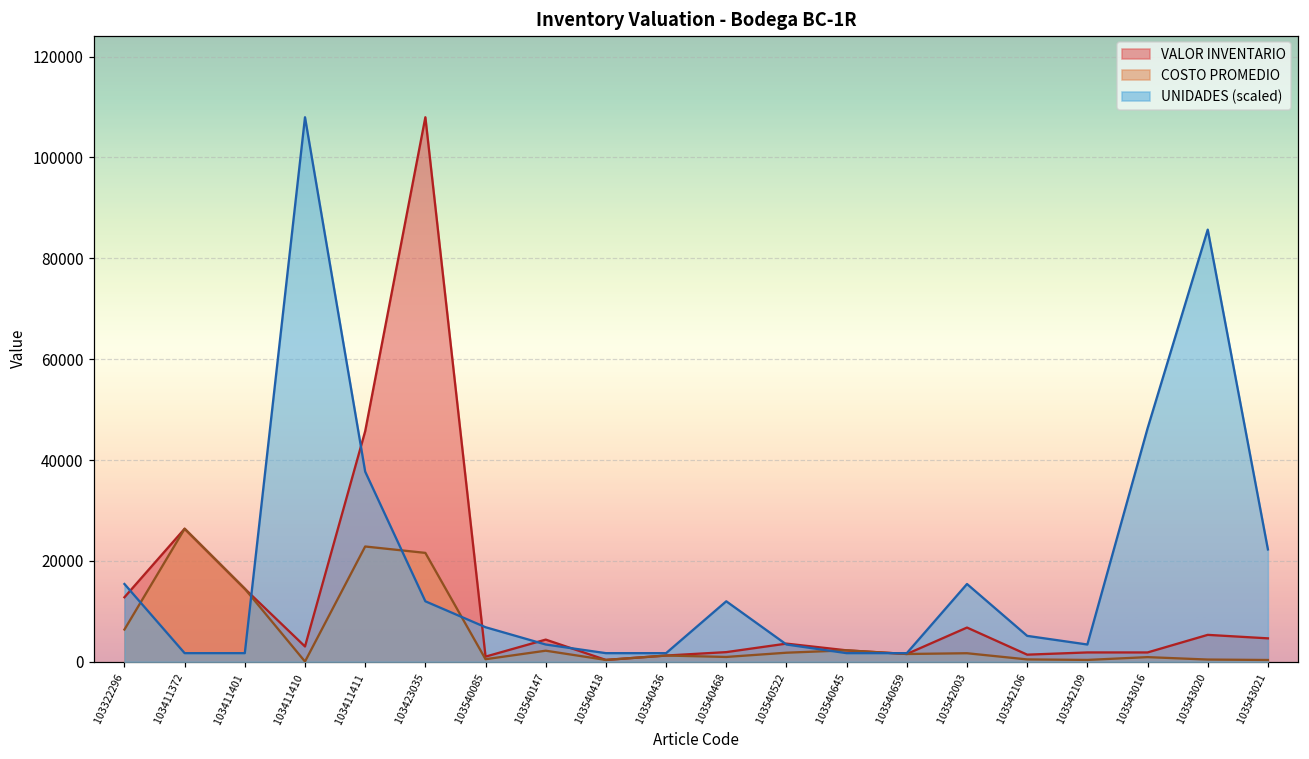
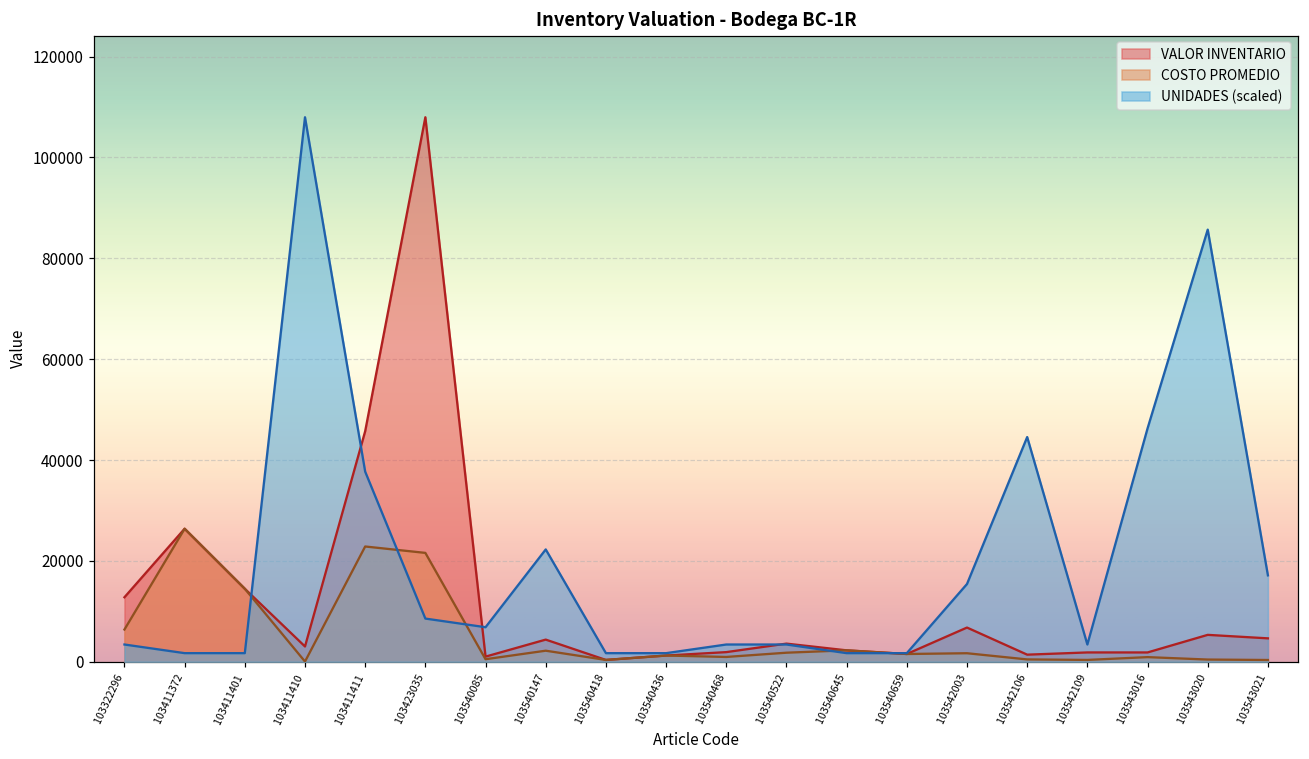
  {
    "UNIDADES (scaled)": {
-     "103322296": 15000,
+     "103322296": 3000,
      "103411372": 2000,
      "103411401": 2000,
      "103411410": 108000,
      "103411411": 38000,
-     "103423035": 12000,
+     "103423035": 9000,
      "103540085": 7000,
-     "103540147": 3000,
+     "103540147": 22000,
      "103540418": 2000,
-     "103540468": 12000,
+     "103540468": 3000,
      "103540645": 2000,
      "103542003": 15000,
-     "103542106": 5000,
+     "103542106": 45000,
      "103542109": 3000,
      "103543016": 46000,
      "103543020": 86000,
-     "103543021": 22000
+     "103543021": 17000
    }
  }
